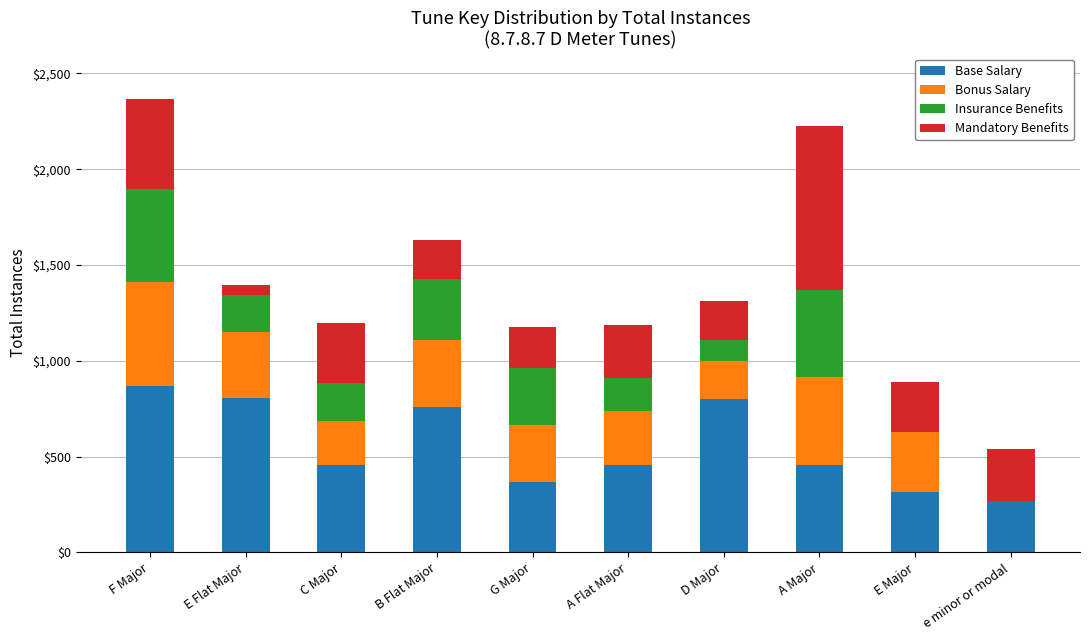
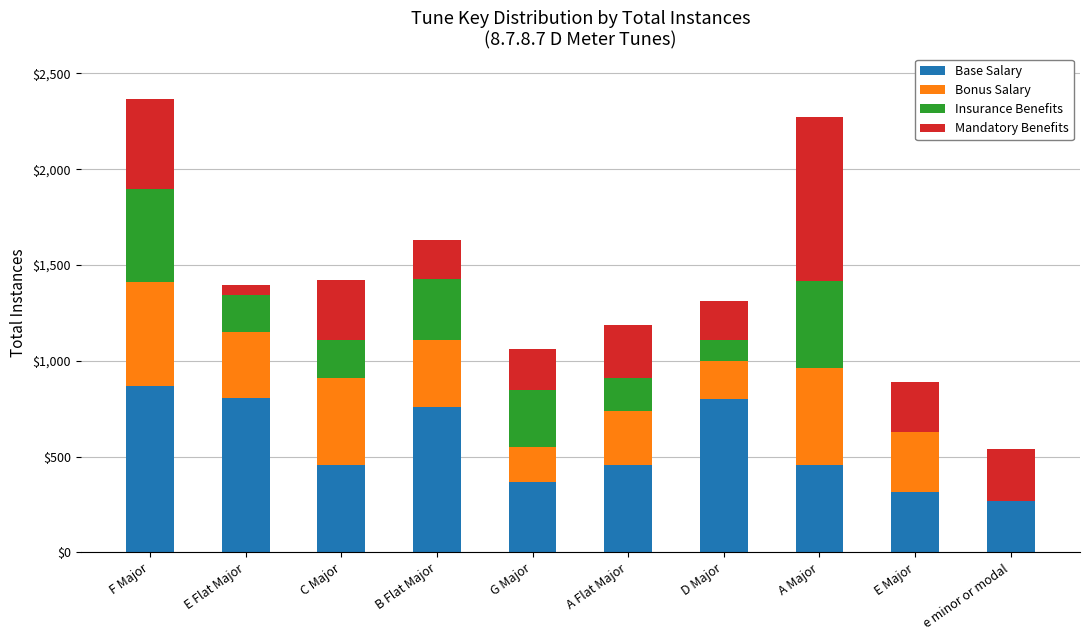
  {
    "Base Salary": {
      "F Major": "$870",
      "E Flat Major": "$800",
      "C Major": "$460",
      "B Flat Major": "$760",
      "G Major": "$370",
      "A Flat Major": "$460",
      "D Major": "$800",
      "A Major": "$460",
      "E Major": "$310",
      "e minor or modal": "$270"
    },
    "Bonus Salary": {
      "F Major": "$540",
      "E Flat Major": "$350",
-     "C Major": "$230",
+     "C Major": "$460",
      "B Flat Major": "$350",
-     "G Major": "$300",
+     "G Major": "$190",
      "A Flat Major": "$280",
      "D Major": "$200",
-     "A Major": "$460",
+     "A Major": "$500",
      "E Major": "$310",
      "e minor or modal": "$0"
    },
    "Insurance Benefits": {
      "F Major": "$480",
      "E Flat Major": "$190",
      "C Major": "$200",
      "B Flat Major": "$320",
      "G Major": "$300",
      "A Flat Major": "$170",
      "D Major": "$110",
      "A Major": "$460",
      "E Major": "$0",
      "e minor or modal": "$0"
    },
    "Mandatory Benefits": {
      "F Major": "$470",
      "E Flat Major": "$50",
      "C Major": "$310",
      "B Flat Major": "$210",
      "G Major": "$220",
      "A Flat Major": "$280",
      "D Major": "$200",
      "A Major": "$860",
      "E Major": "$270",
      "e minor or modal": "$270"
    }
  }
